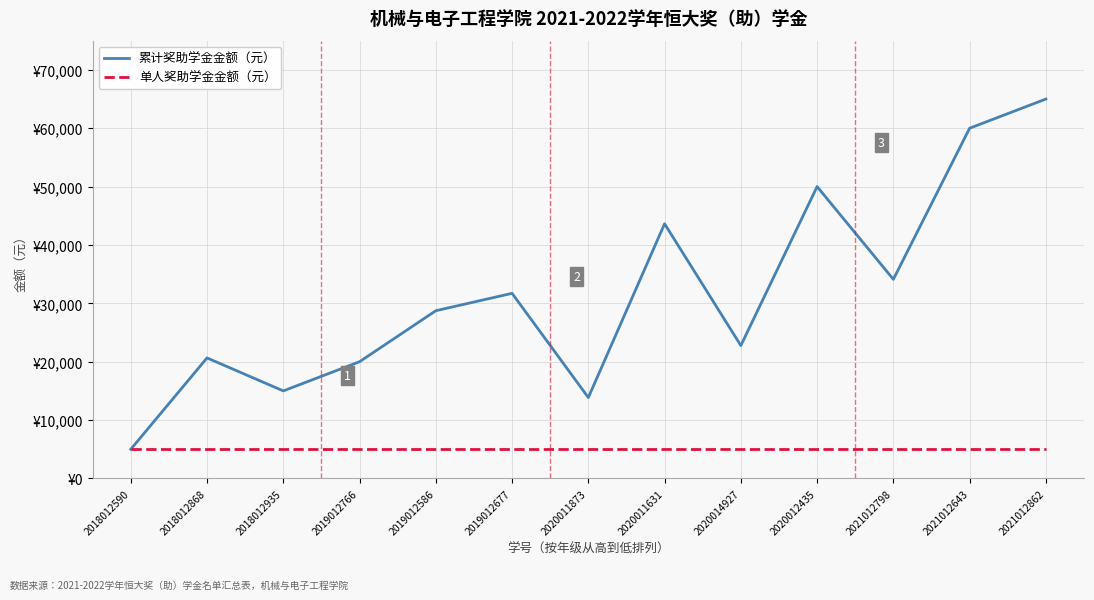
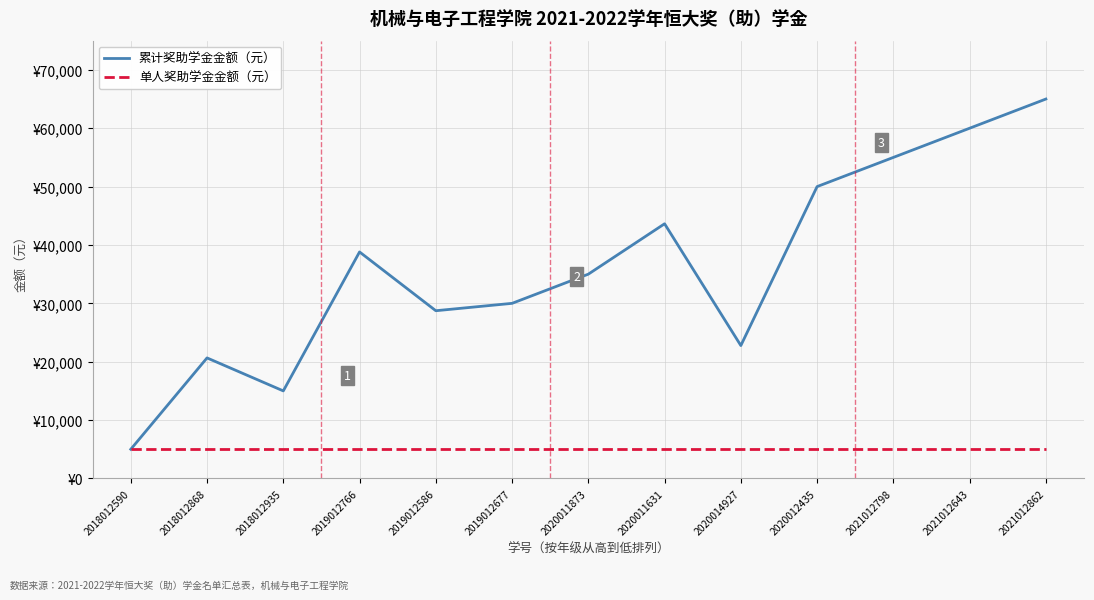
  {
    "累计奖助学金金额（元）": {
      "2018012868": "¥21,000",
      "2018012935": "¥15,000",
-     "2019012766": "¥20,000",
+     "2019012766": "¥39,000",
      "2019012586": "¥29,000",
-     "2019012677": "¥32,000",
-     "2020011873": "¥14,000",
+     "2019012677": "¥30,000",
+     "2020011873": "¥35,000",
      "2020011631": "¥44,000",
      "2020014927": "¥23,000",
      "2020012435": "¥50,000",
-     "2021012798": "¥34,000",
+     "2021012798": "¥55,000",
      "2021012643": "¥60,000",
      "2021012862": "¥65,000"
    },
    "单人奖助学金金额（元）": {
      "2018012868": "¥5,000",
      "2018012935": "¥5,000",
      "2019012766": "¥5,000",
      "2019012586": "¥5,000",
      "2019012677": "¥5,000",
      "2020011873": "¥5,000",
      "2020011631": "¥5,000",
      "2020014927": "¥5,000",
      "2020012435": "¥5,000",
      "2021012798": "¥5,000",
      "2021012643": "¥5,000",
      "2021012862": "¥5,000"
    }
  }
